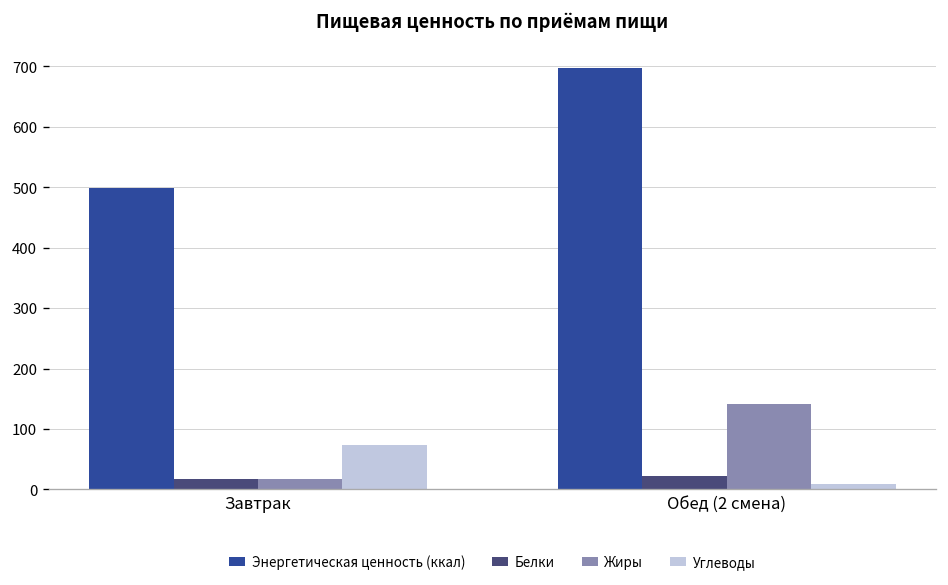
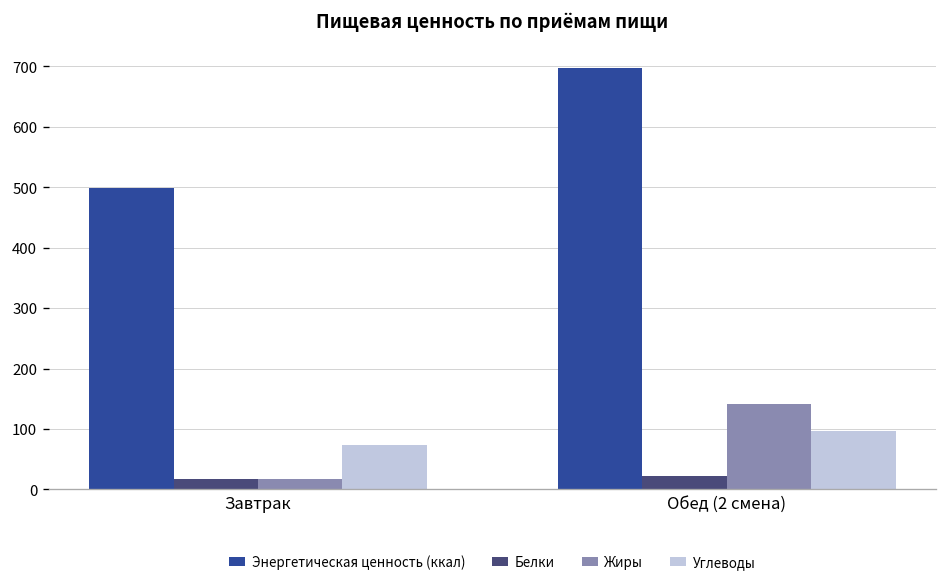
  {
    "Жиры": {
      "Завтрак": 20,
      "Обед (2 смена)": 140
    },
    "Углеводы": {
      "Завтрак": 70,
-     "Обед (2 смена)": 10
+     "Обед (2 смена)": 100
    }
  }
